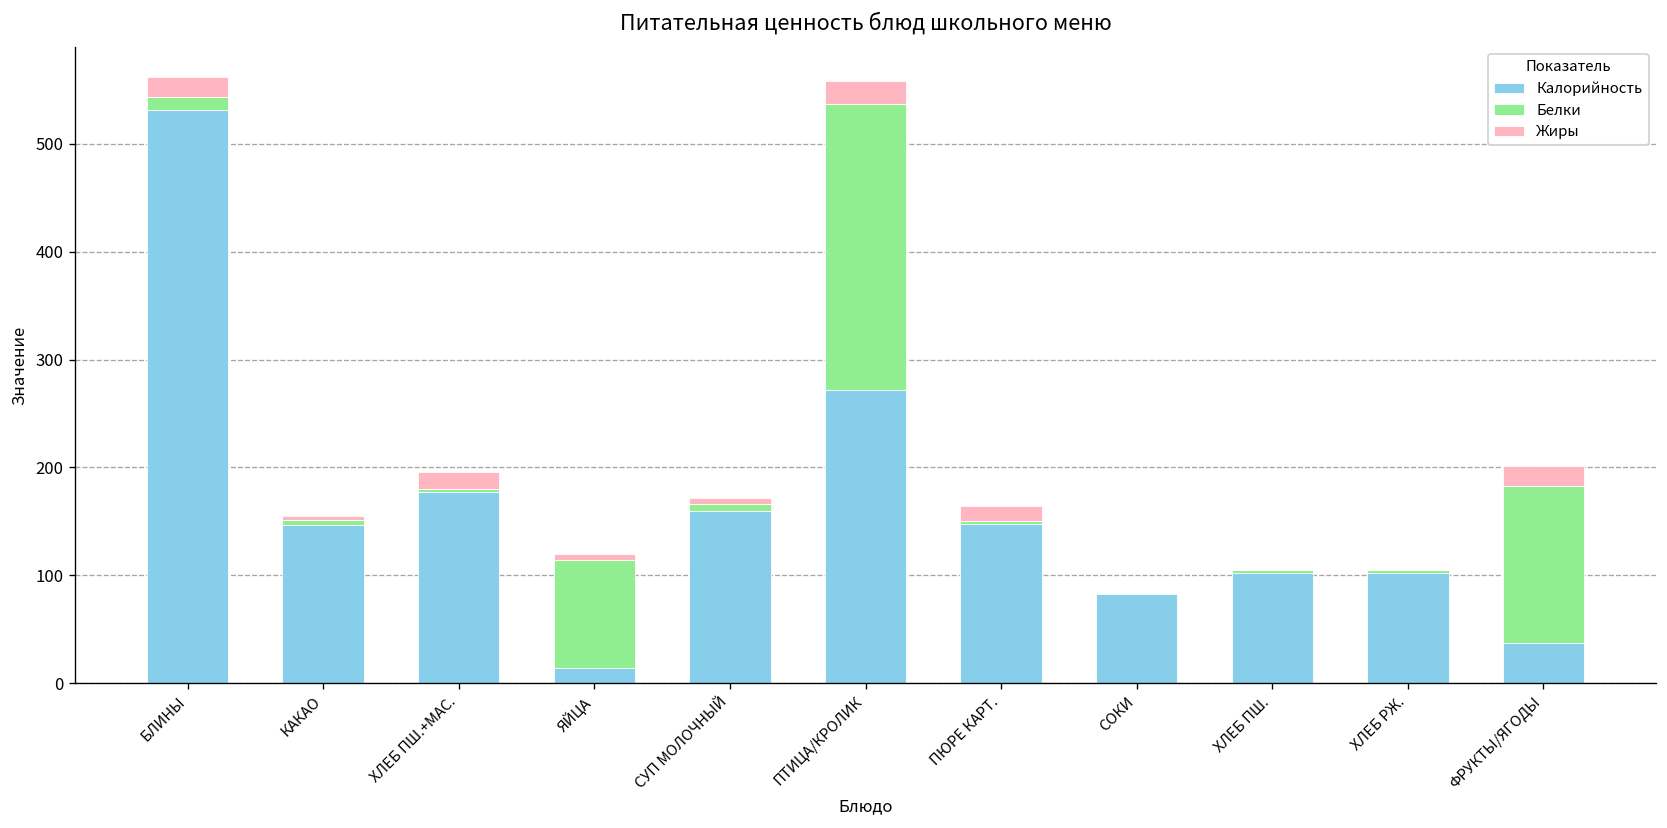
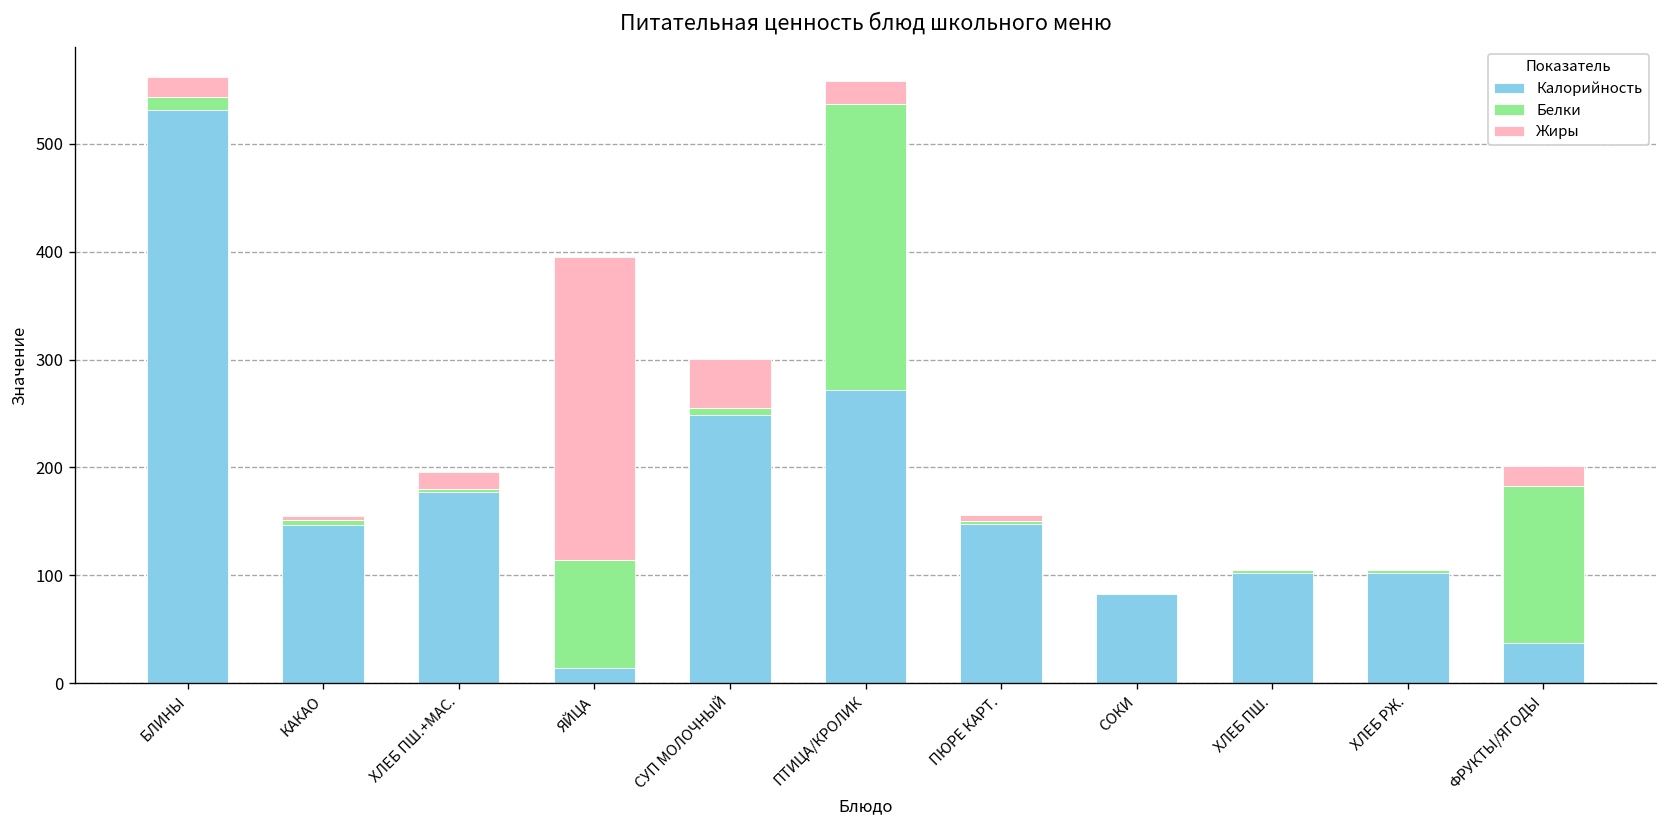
  {
    "Калорийность": {
      "БЛИНЫ": 530,
      "КАКАО": 150,
      "ХЛЕБ ПШ.+МАС.": 180,
      "ЯЙЦА": 10,
-     "СУП МОЛОЧНЫЙ": 160,
+     "СУП МОЛОЧНЫЙ": 250,
      "ПТИЦА/КРОЛИК": 270,
      "ПЮРЕ КАРТ.": 150,
      "СОКИ": 80,
      "ХЛЕБ ПШ.": 100,
      "ХЛЕБ РЖ.": 100,
      "ФРУКТЫ/ЯГОДЫ": 40
    },
    "Белки": {
      "БЛИНЫ": 10,
      "КАКАО": 0,
      "ХЛЕБ ПШ.+МАС.": 0,
      "ЯЙЦА": 100,
      "СУП МОЛОЧНЫЙ": 10,
      "ПТИЦА/КРОЛИК": 270,
      "ПЮРЕ КАРТ.": 0,
      "ХЛЕБ ПШ.": 0,
      "ХЛЕБ РЖ.": 0,
      "ФРУКТЫ/ЯГОДЫ": 150
    },
    "Жиры": {
      "БЛИНЫ": 20,
      "КАКАО": 0,
      "ХЛЕБ ПШ.+МАС.": 20,
-     "ЯЙЦА": 10,
-     "СУП МОЛОЧНЫЙ": 10,
+     "ЯЙЦА": 280,
+     "СУП МОЛОЧНЫЙ": 50,
      "ПТИЦА/КРОЛИК": 20,
-     "ПЮРЕ КАРТ.": 14,
+     "ПЮРЕ КАРТ.": 5,
      "СОКИ": 0,
      "ХЛЕБ ПШ.": 0,
      "ХЛЕБ РЖ.": 0,
      "ФРУКТЫ/ЯГОДЫ": 20
    }
  }
